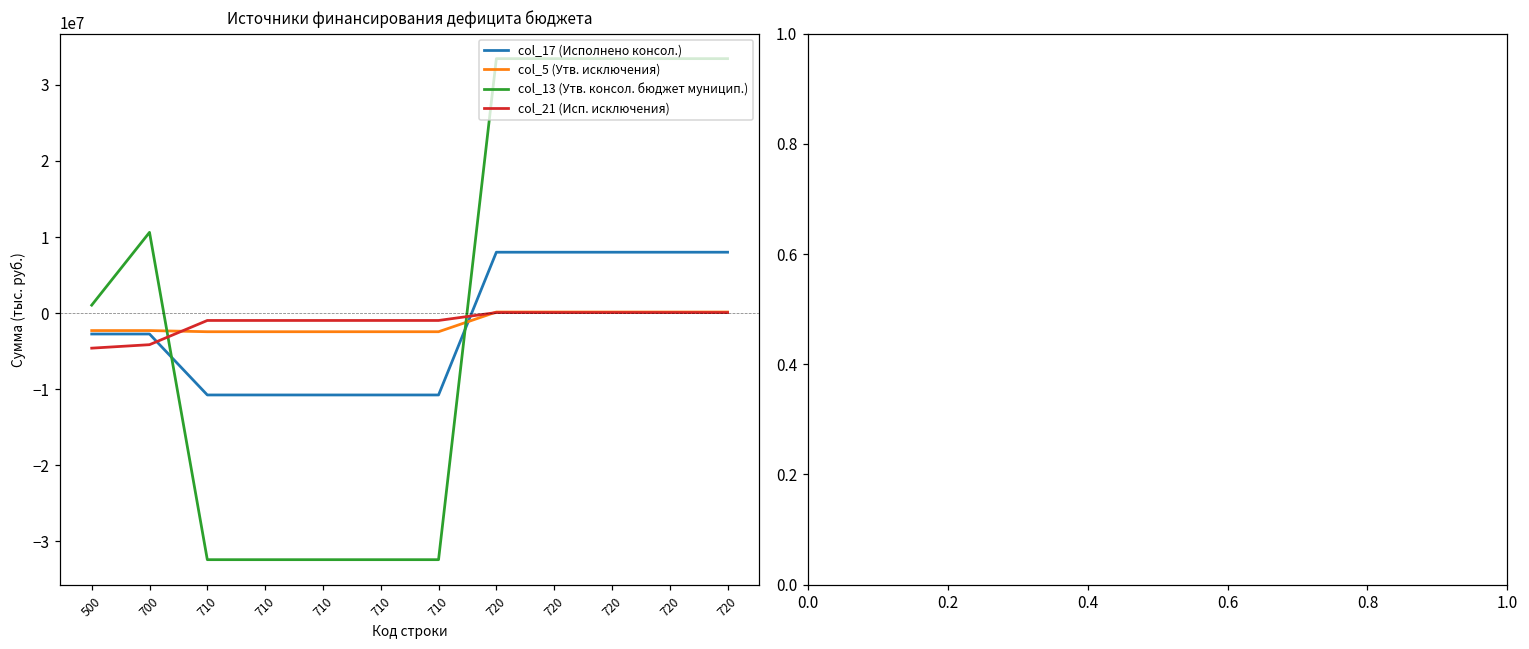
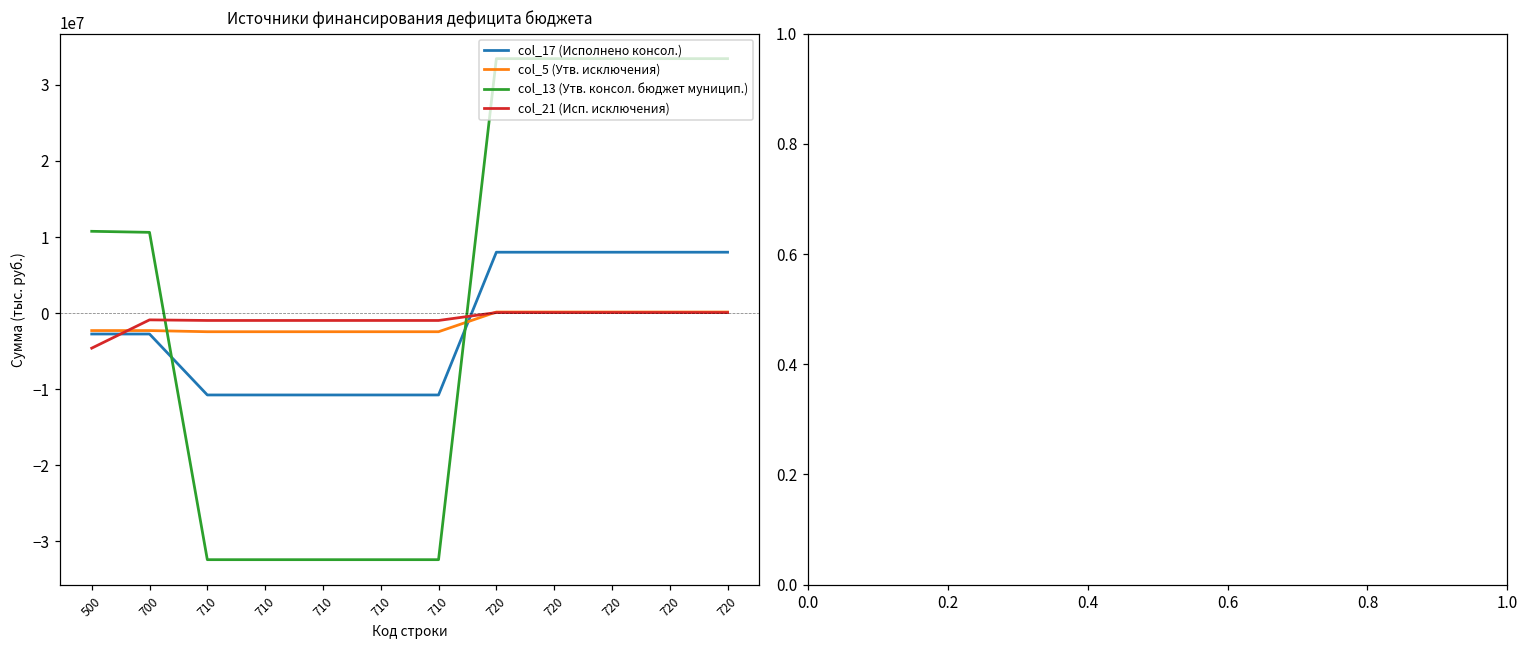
  {
    "col_17 (Исполнено консол.)": {
      "500": -3000000,
      "700": -3000000
    },
    "col_5 (Утв. исключения)": {
      "500": -2000000,
      "700": -2000000
    },
    "col_13 (Утв. консол. бюджет муницип.)": {
-     "500": 1000000,
+     "500": 11000000,
      "700": 11000000
    },
    "col_21 (Исп. исключения)": {
      "500": -5000000,
-     "700": -4000000
+     "700": -1000000
    }
  }
